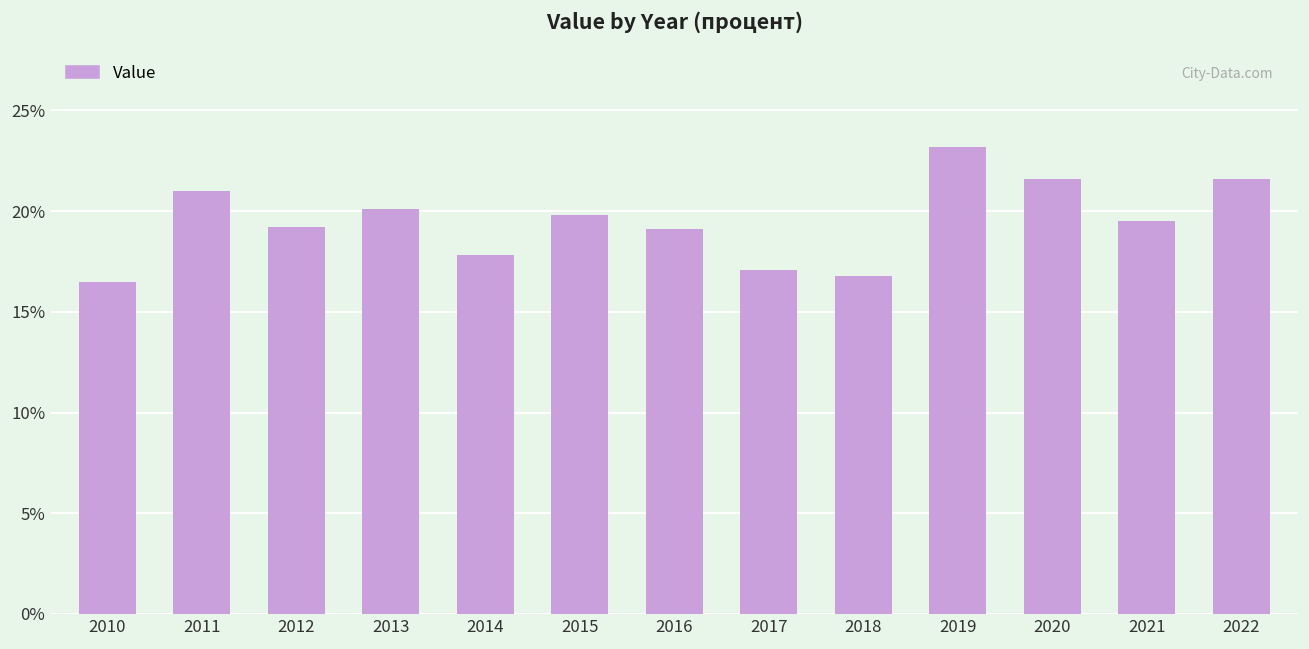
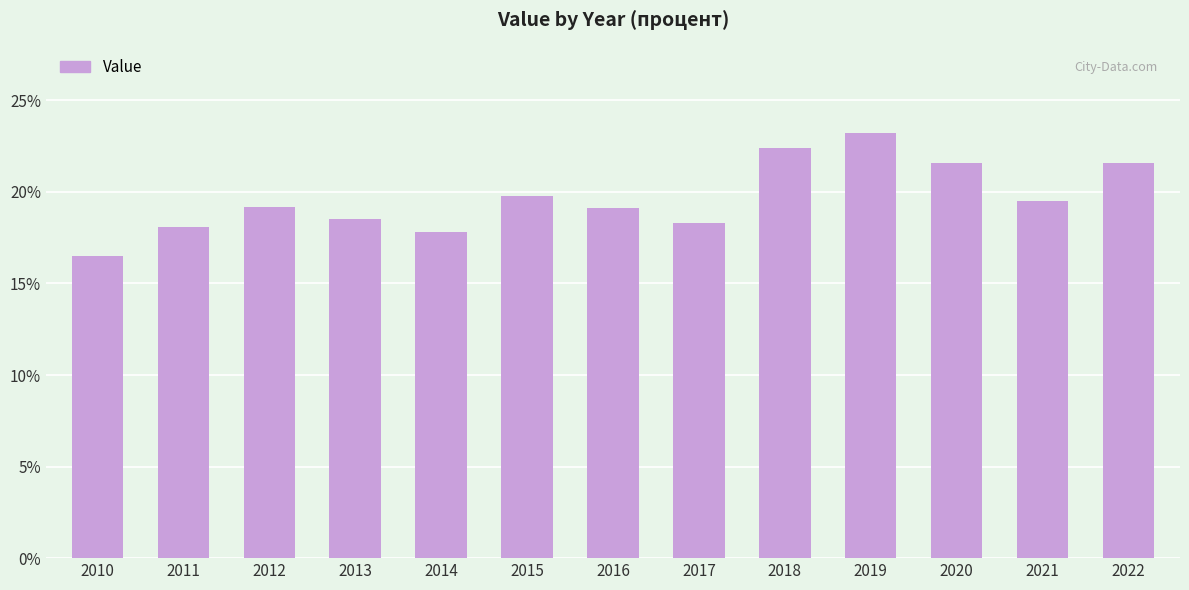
  {
    "2010": "16.5%",
-   "2011": "21.0%",
+   "2011": "18.1%",
    "2012": "19.2%",
-   "2013": "20.1%",
+   "2013": "18.5%",
    "2014": "17.8%",
    "2015": "19.8%",
    "2016": "19.1%",
-   "2017": "17.1%",
-   "2018": "16.8%",
+   "2017": "18.3%",
+   "2018": "22.4%",
    "2019": "23.2%",
    "2020": "21.6%",
    "2021": "19.5%",
    "2022": "21.6%"
  }
